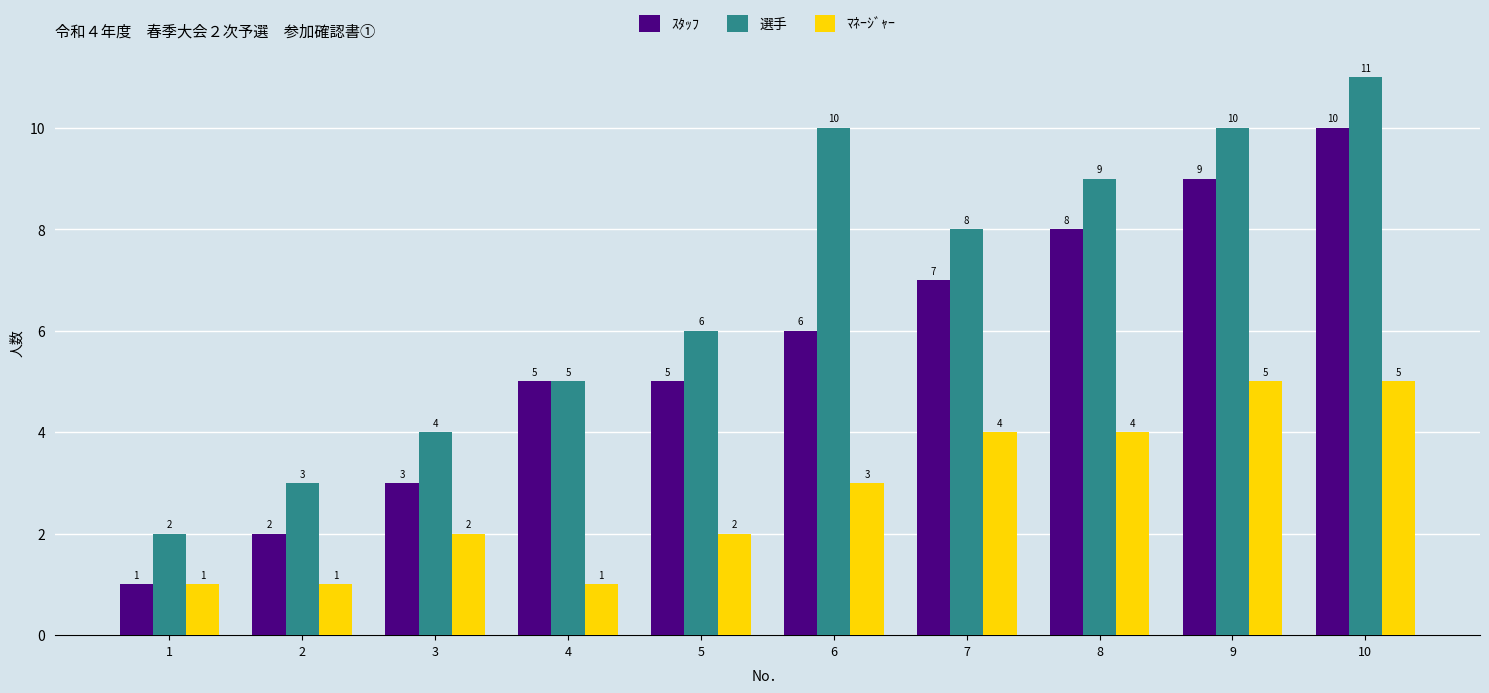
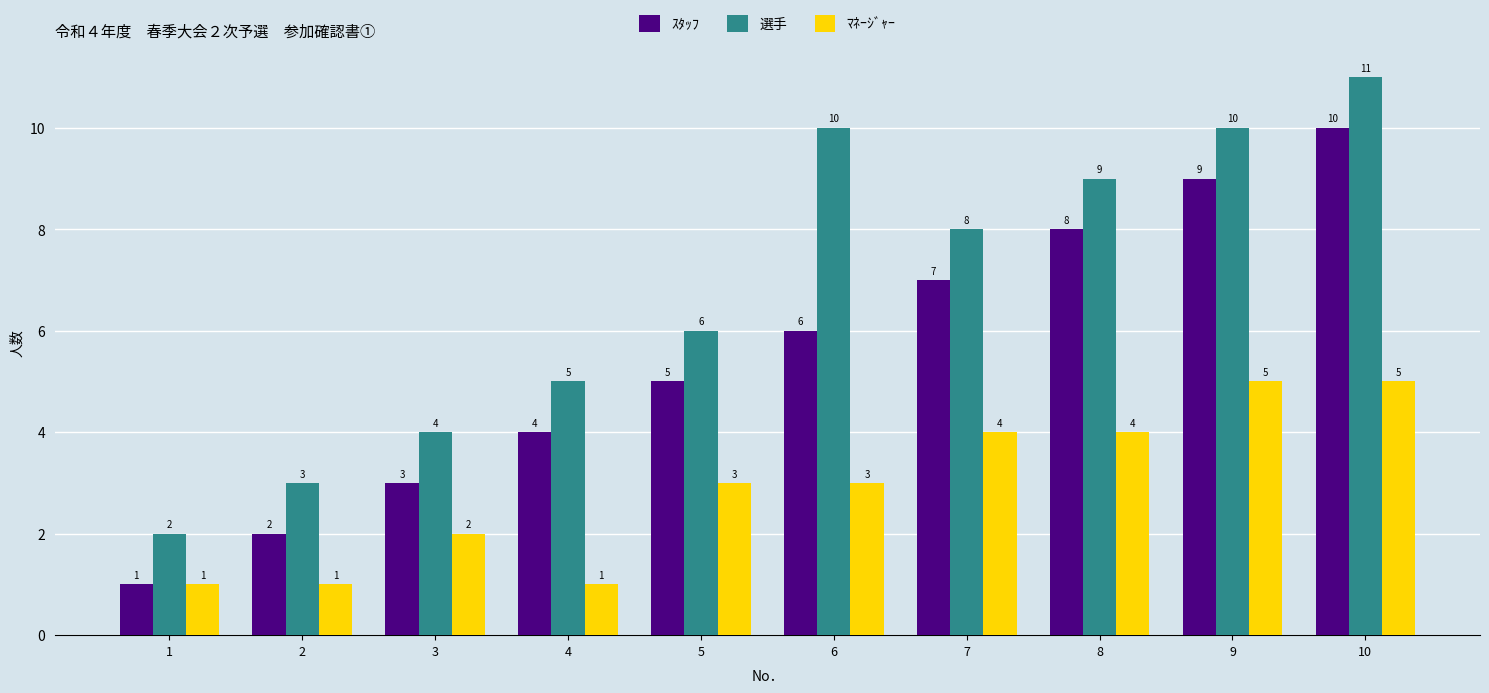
  {
    "ｽﾀｯﾌ": {
      "1": 1,
      "2": 2,
      "3": 3,
-     "4": 5,
+     "4": 4,
      "5": 5,
      "6": 6,
      "7": 7,
      "8": 8,
      "9": 9,
      "10": 10
    },
    "選手": {
      "1": 2,
      "2": 3,
      "3": 4,
      "4": 5,
      "5": 6,
      "6": 10,
      "7": 8,
      "8": 9,
      "9": 10,
      "10": 11
    },
    "ﾏﾈｰｼﾞｬｰ": {
      "1": 1,
      "2": 1,
      "3": 2,
      "4": 1,
-     "5": 2,
+     "5": 3,
      "6": 3,
      "7": 4,
      "8": 4,
      "9": 5,
      "10": 5
    }
  }
